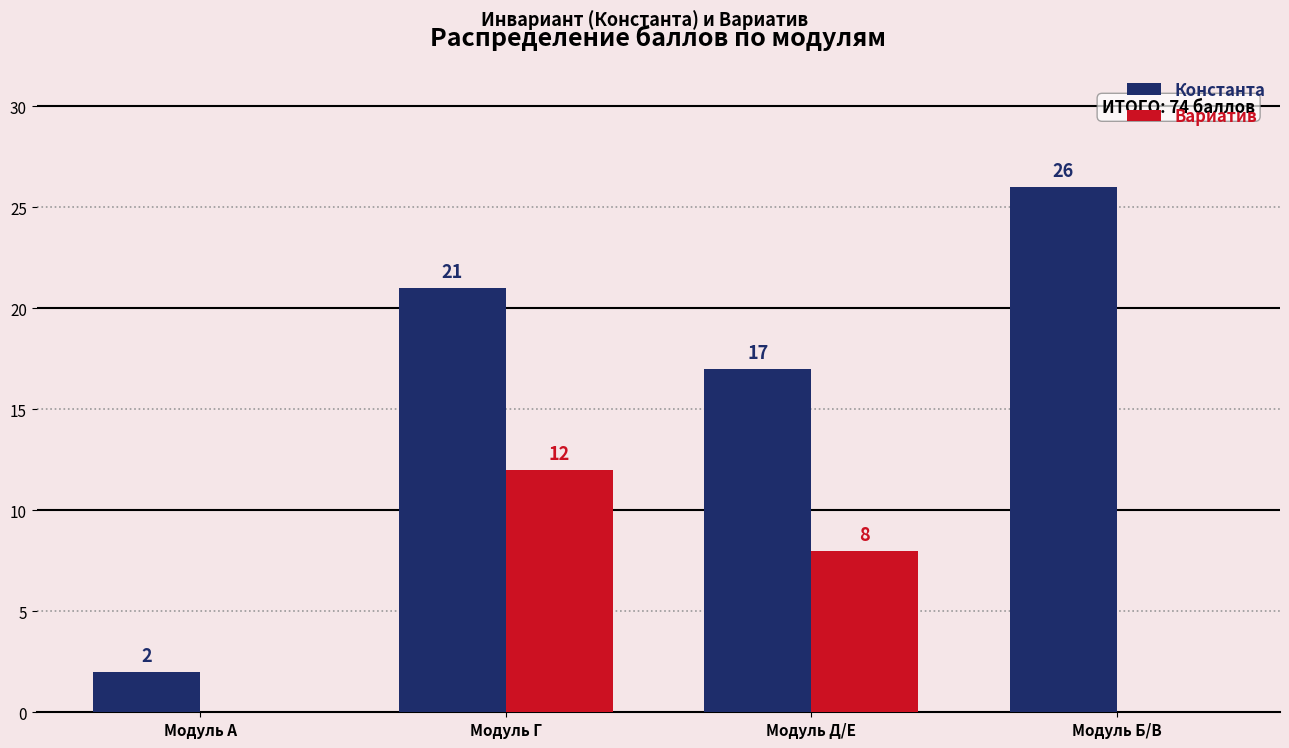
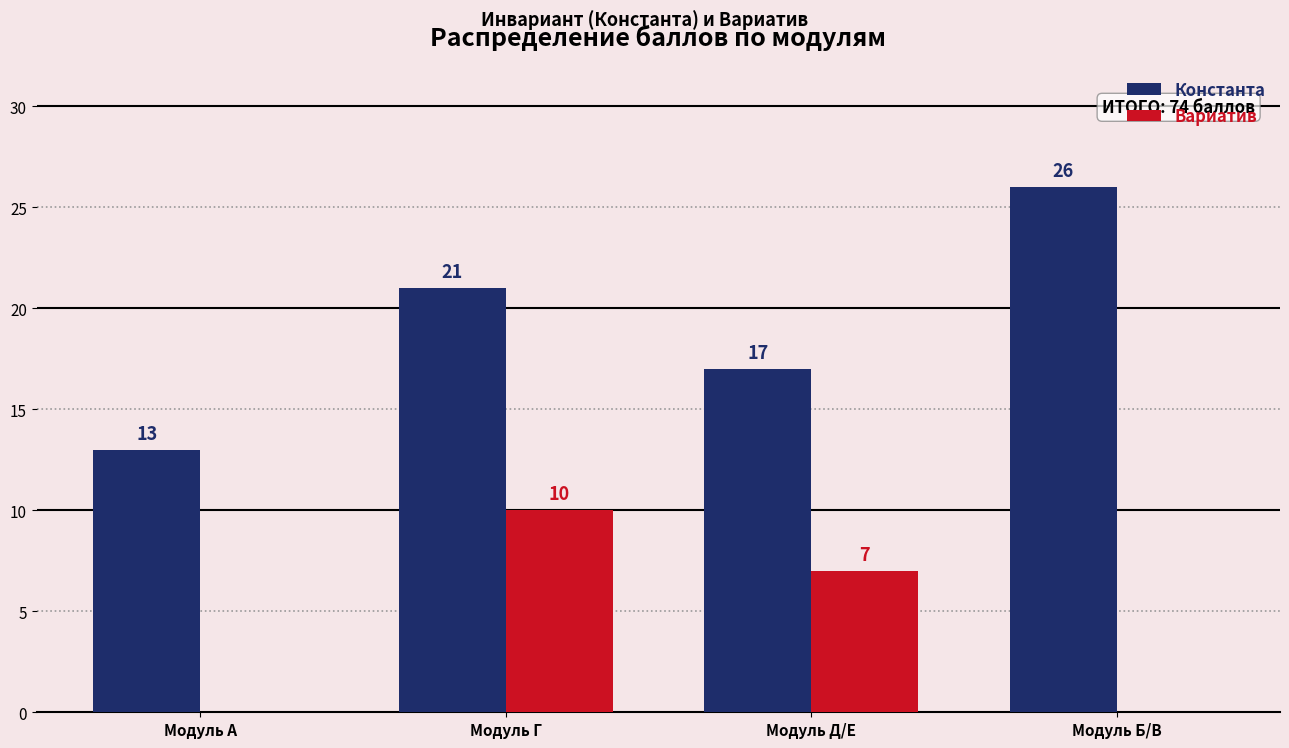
  {
    "Константа": {
-     "Модуль А": 2,
+     "Модуль А": 13,
      "Модуль Г": 21,
      "Модуль Д/Е": 17,
      "Модуль Б/В": 26
    },
    "Вариатив": {
-     "Модуль Г": 12,
-     "Модуль Д/Е": 8
+     "Модуль Г": 10,
+     "Модуль Д/Е": 7
    }
  }
